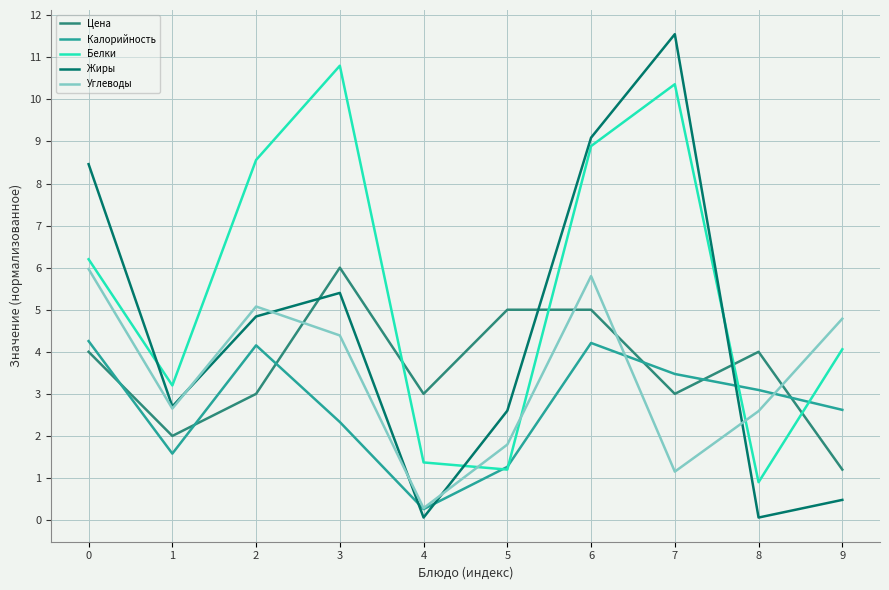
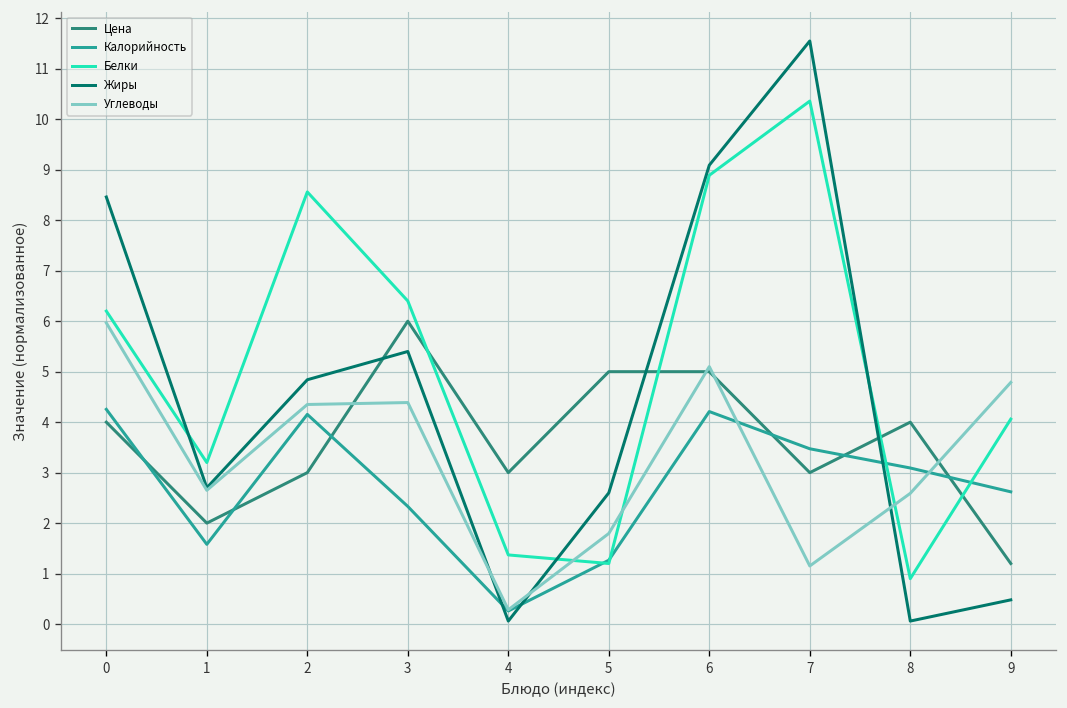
  {
    "Белки": {
      "0": 6.2,
      "1": 3.2,
      "2": 8.6,
-     "3": 10.8,
+     "3": 6.4,
      "4": 1.4,
      "5": 1.2,
      "6": 8.9,
      "7": 10.4,
      "8": 0.9,
      "9": 4.1
    },
    "Углеводы": {
      "0": 6.0,
-     "2": 5.1,
+     "2": 4.4,
      "3": 4.4,
      "5": 1.8,
-     "6": 5.8,
+     "6": 5.1,
      "7": 1.2,
      "8": 2.6,
      "9": 4.8
    }
  }
